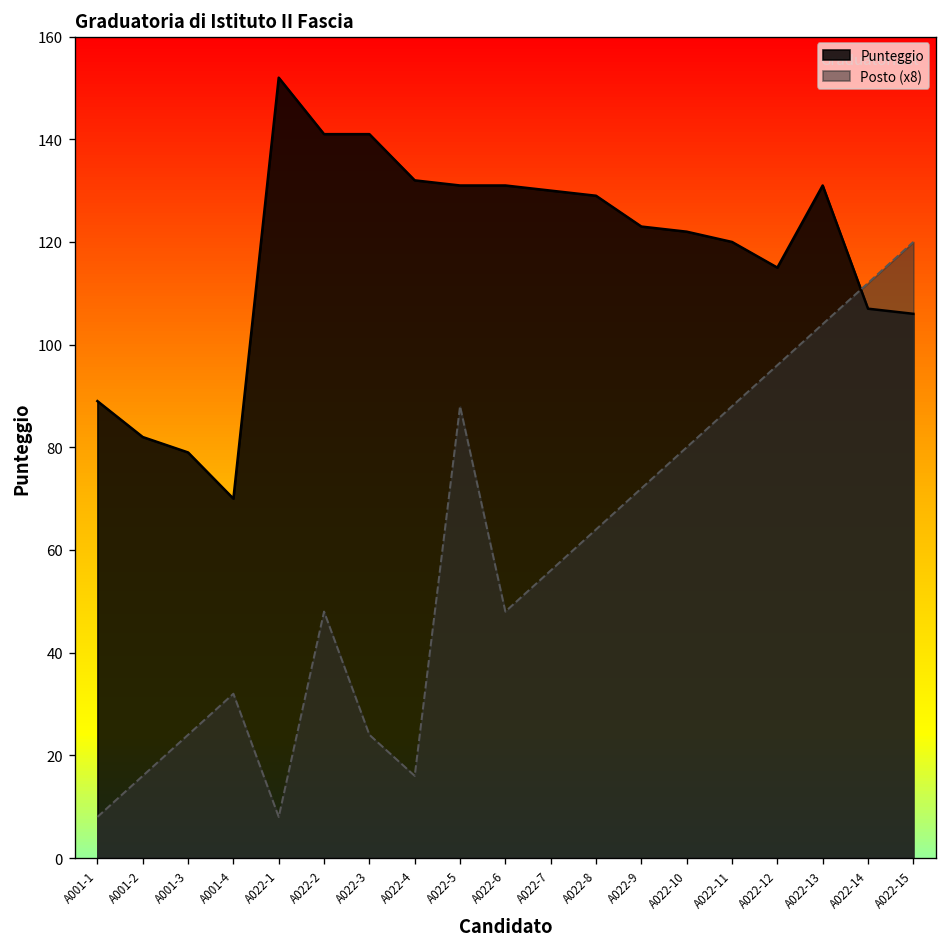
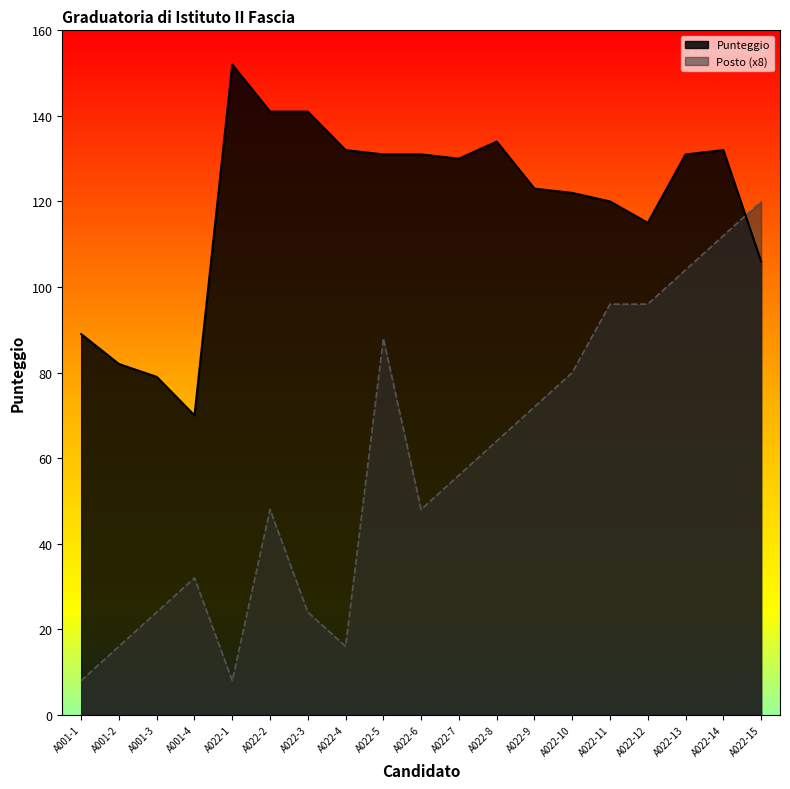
  {
    "Punteggio": {
      "A001-1": 89,
      "A001-2": 82,
      "A001-3": 79,
      "A001-4": 70,
      "A022-1": 152,
      "A022-2": 141,
      "A022-3": 141,
      "A022-4": 132,
      "A022-5": 131,
      "A022-6": 131,
      "A022-7": 130,
-     "A022-8": 129,
+     "A022-8": 134,
      "A022-9": 123,
      "A022-10": 122,
      "A022-11": 120,
      "A022-12": 115,
      "A022-13": 131,
-     "A022-14": 107,
+     "A022-14": 132,
      "A022-15": 106
    },
    "Posto (x8)": {
      "A001-1": 8,
      "A001-2": 16,
      "A001-3": 24,
      "A001-4": 32,
      "A022-1": 8,
      "A022-2": 48,
      "A022-3": 24,
      "A022-4": 16,
      "A022-5": 88,
      "A022-6": 48,
      "A022-7": 56,
      "A022-8": 64,
      "A022-9": 72,
      "A022-10": 80,
-     "A022-11": 88,
+     "A022-11": 96,
      "A022-12": 96,
      "A022-13": 104,
      "A022-14": 112,
      "A022-15": 120
    }
  }
